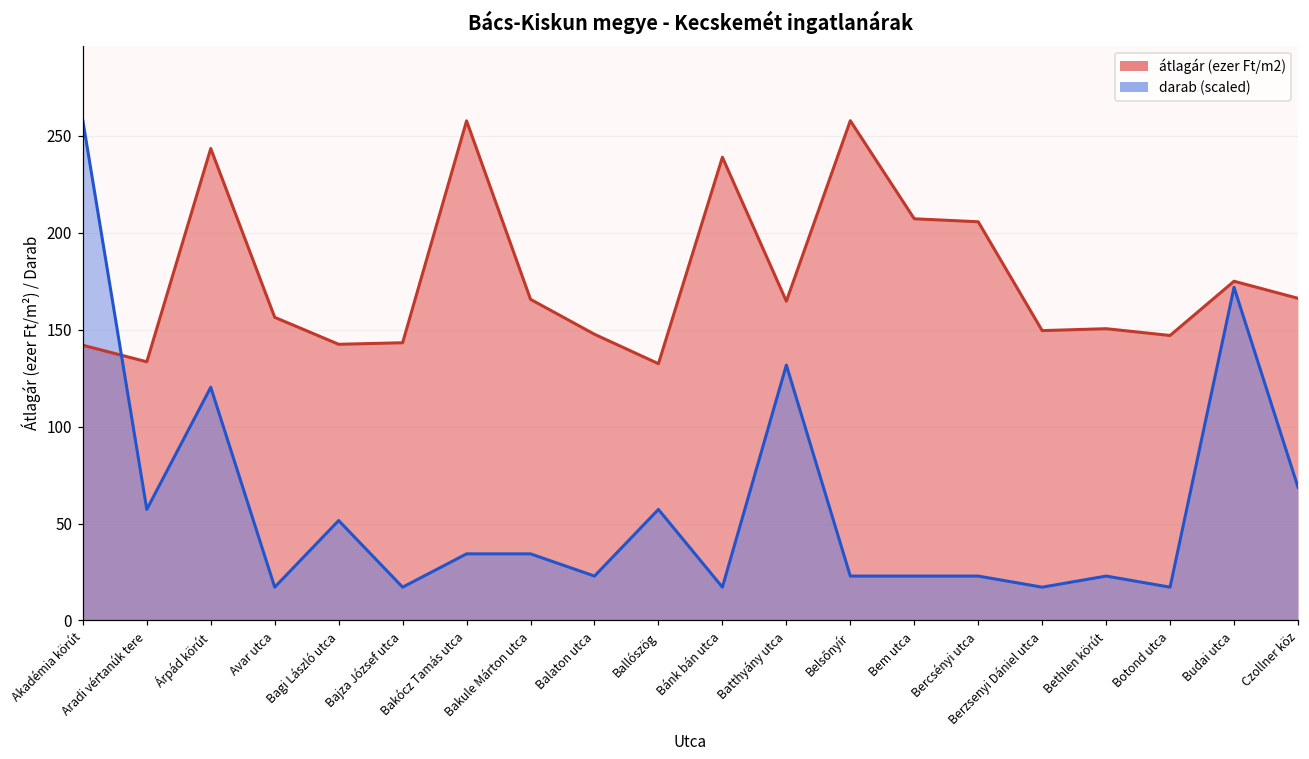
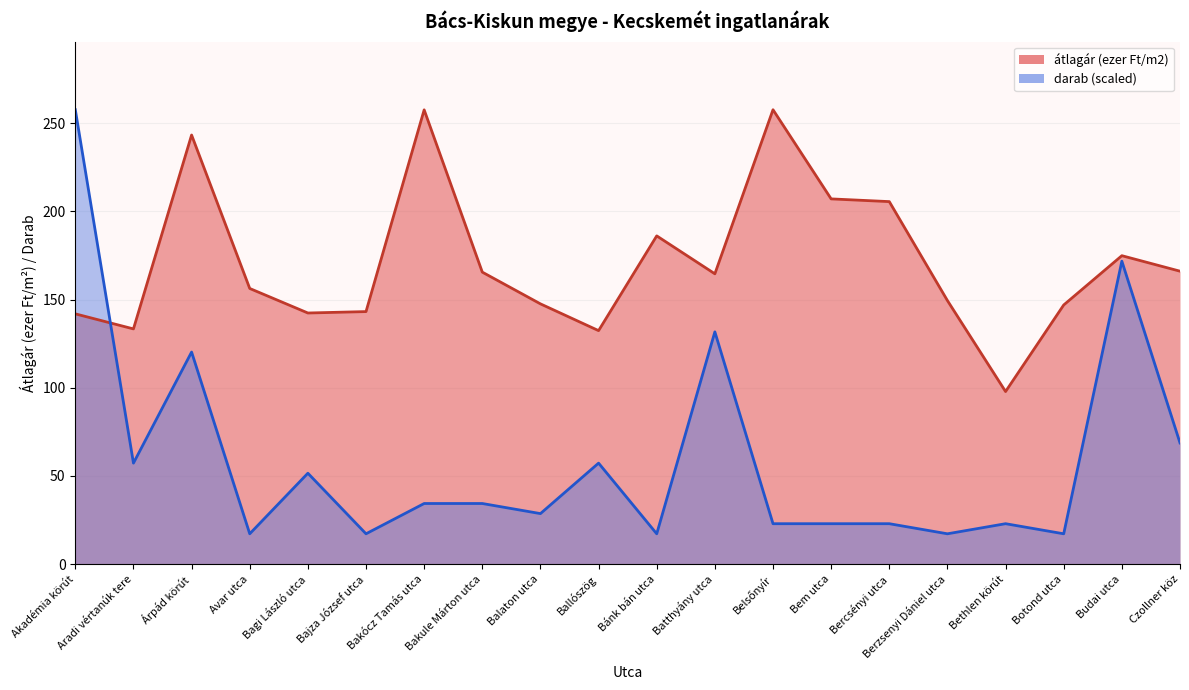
  {
    "átlagár (ezer Ft/m2)": {
      "Akadémia körút": 142,
      "Aradi vértanúk tere": 133,
      "Árpád körút": 243,
      "Avar utca": 156,
      "Bagi László utca": 142,
      "Bajza József utca": 143,
      "Bakócz Tamás utca": 258,
      "Bakule Márton utca": 166,
      "Balaton utca": 148,
      "Ballószög": 132,
-     "Bánk bán utca": 239,
+     "Bánk bán utca": 186,
      "Batthyány utca": 165,
      "Belsőnyír": 258,
      "Bem utca": 207,
      "Bercsényi utca": 206,
      "Berzsenyi Dániel utca": 149,
-     "Bethlen körút": 150,
+     "Bethlen körút": 98,
      "Botond utca": 147,
      "Budai utca": 175,
      "Czollner köz": 166
    },
    "darab (scaled)": {
      "Akadémia körút": 258,
      "Aradi vértanúk tere": 57,
      "Árpád körút": 120,
      "Avar utca": 17,
      "Bagi László utca": 52,
      "Bajza József utca": 17,
      "Bakócz Tamás utca": 34,
      "Bakule Márton utca": 34,
-     "Balaton utca": 23,
+     "Balaton utca": 29,
      "Ballószög": 57,
      "Bánk bán utca": 17,
      "Batthyány utca": 132,
      "Belsőnyír": 23,
      "Bem utca": 23,
      "Bercsényi utca": 23,
      "Berzsenyi Dániel utca": 17,
      "Bethlen körút": 23,
      "Botond utca": 17,
      "Budai utca": 172,
      "Czollner köz": 69
    }
  }
